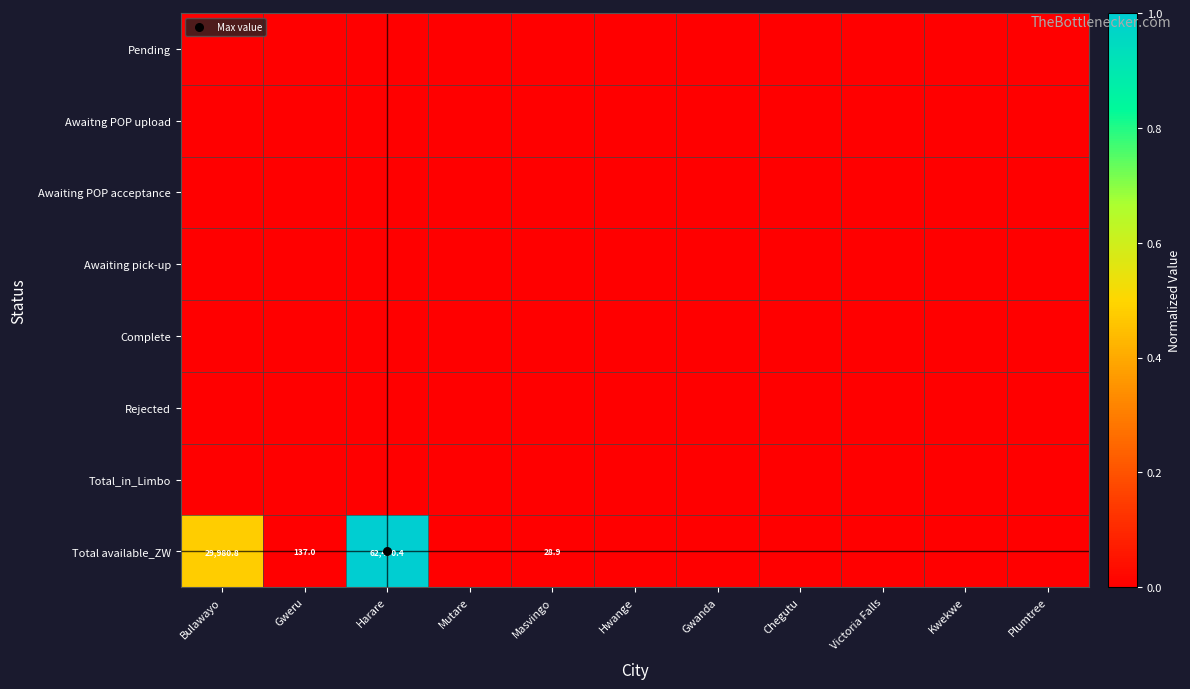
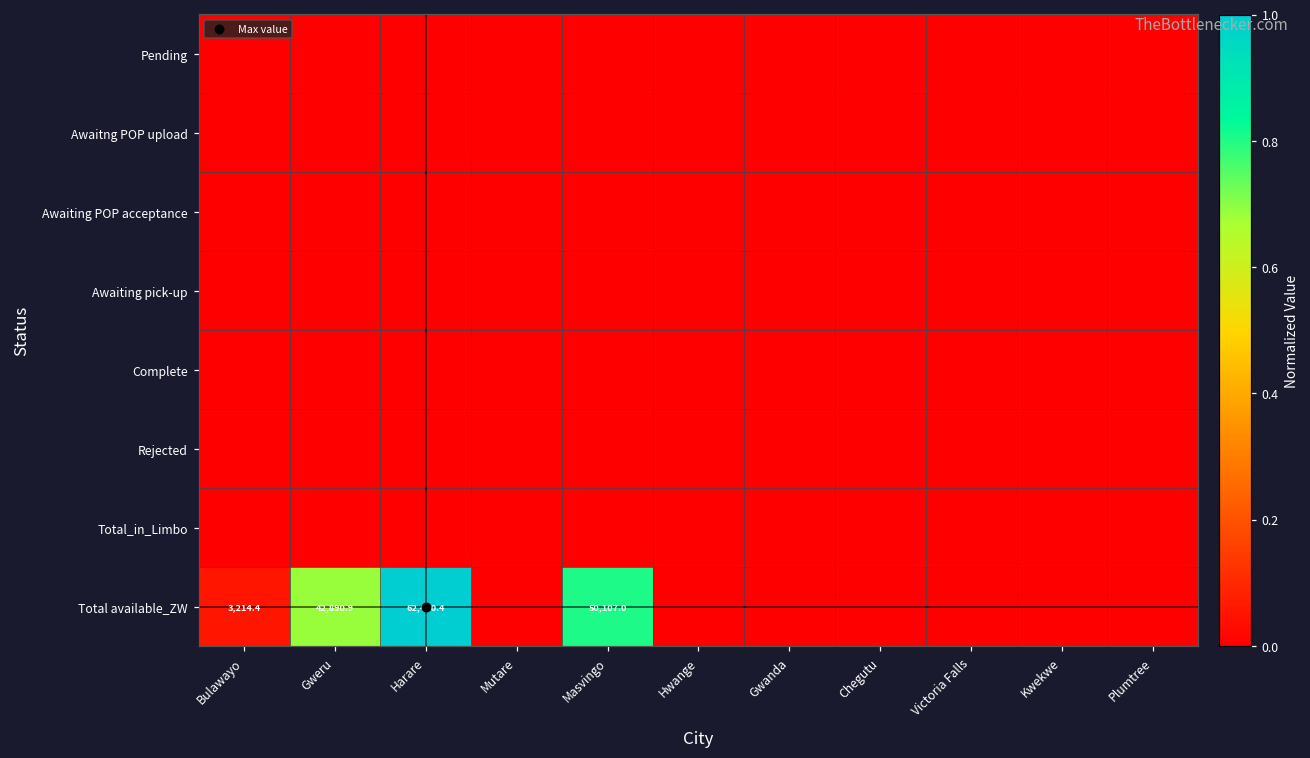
  {
    "Total available_ZW": {
-     "Bulawayo": "29,980.8",
-     "Gweru": "137.0",
-     "Masvingo": "28.9"
+     "Bulawayo": "3,214.4",
+     "Gweru": "42,890.9",
+     "Masvingo": "50,107.0"
    }
  }
